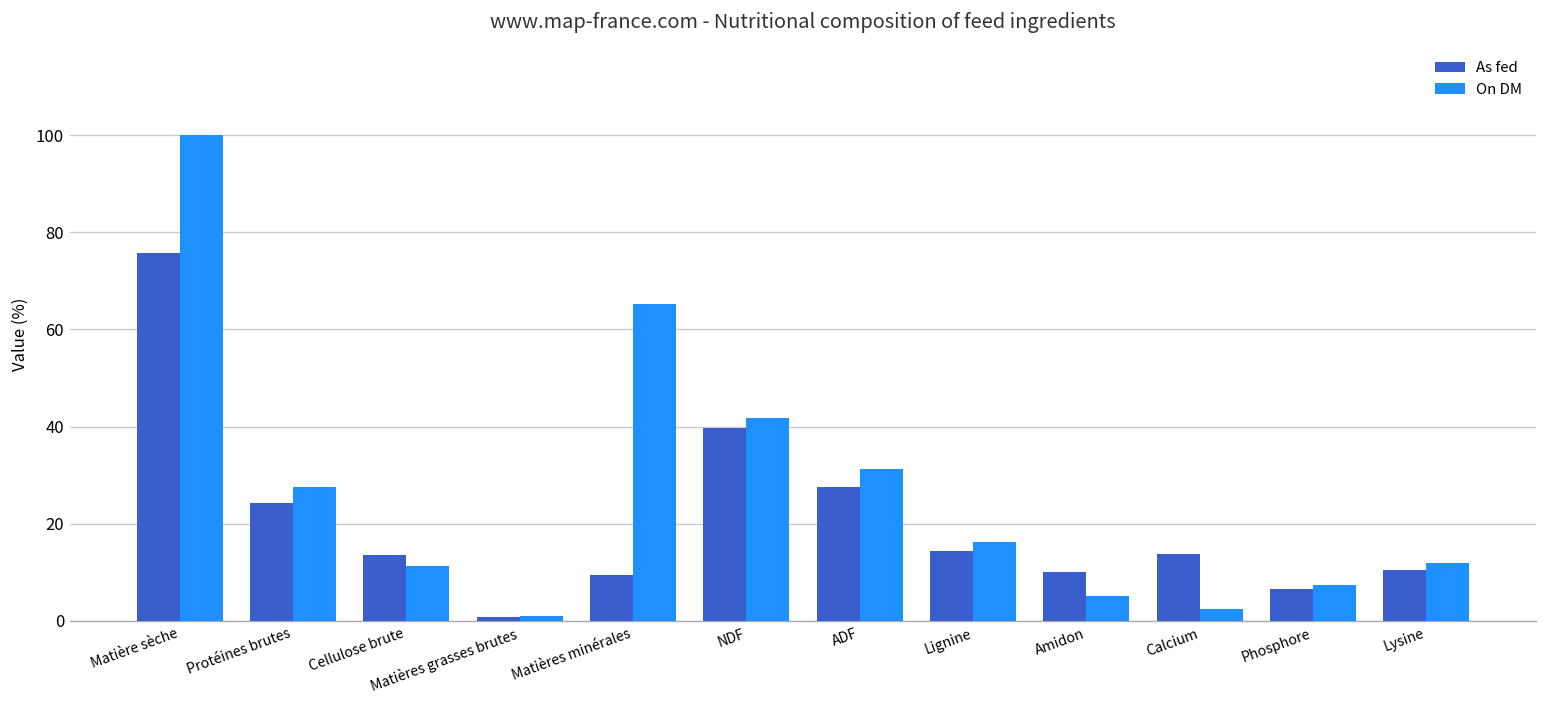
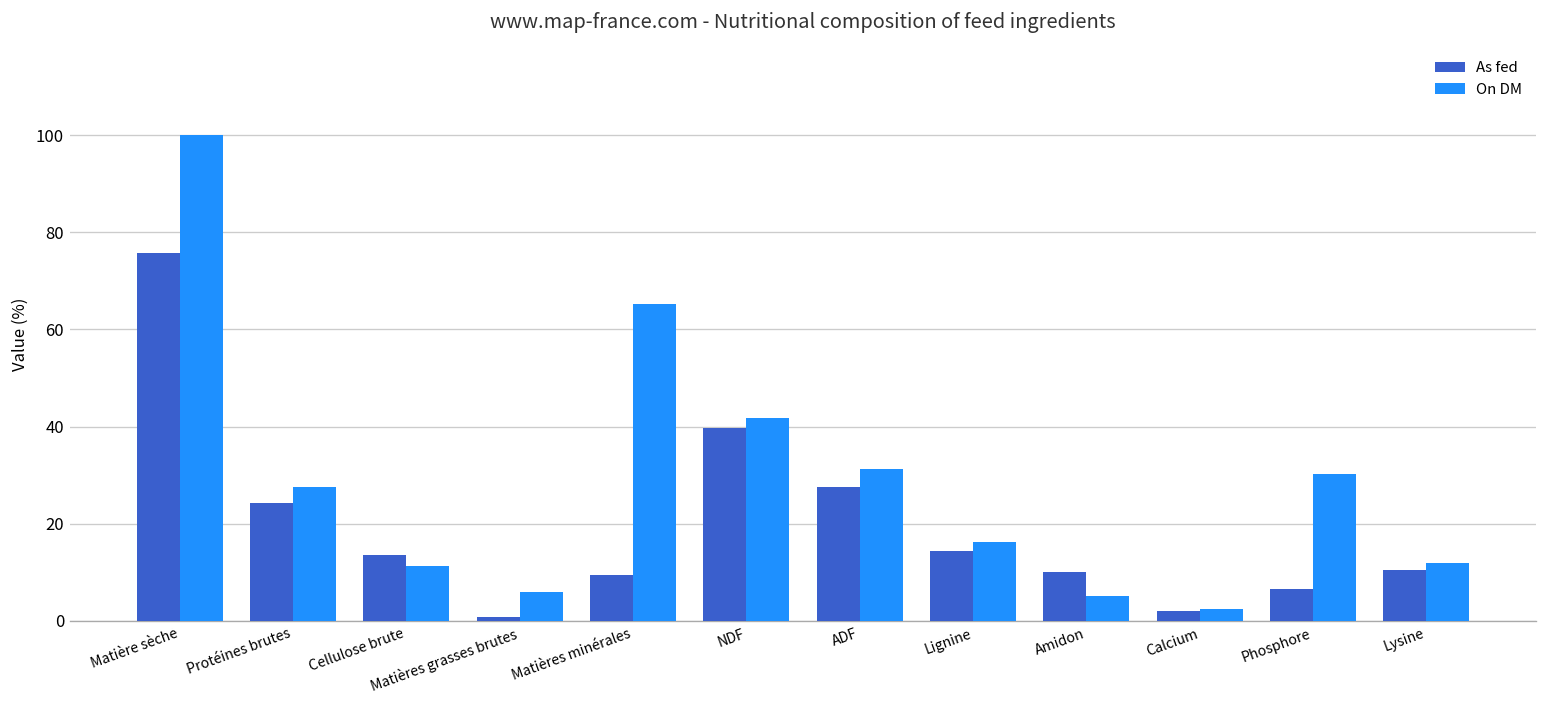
  {
    "As fed": {
      "Matière sèche": 76,
      "Protéines brutes": 24,
      "Cellulose brute": 14,
      "Matières grasses brutes": 1,
      "Matières minérales": 10,
      "NDF": 40,
      "ADF": 28,
      "Lignine": 14,
      "Amidon": 10,
-     "Calcium": 14,
+     "Calcium": 2,
      "Phosphore": 7,
      "Lysine": 11
    },
    "On DM": {
      "Matière sèche": 100,
      "Protéines brutes": 28,
      "Cellulose brute": 11,
-     "Matières grasses brutes": 1,
+     "Matières grasses brutes": 6,
      "Matières minérales": 65,
      "NDF": 42,
      "ADF": 31,
      "Lignine": 16,
      "Amidon": 5,
      "Calcium": 2,
-     "Phosphore": 7,
+     "Phosphore": 30,
      "Lysine": 12
    }
  }
